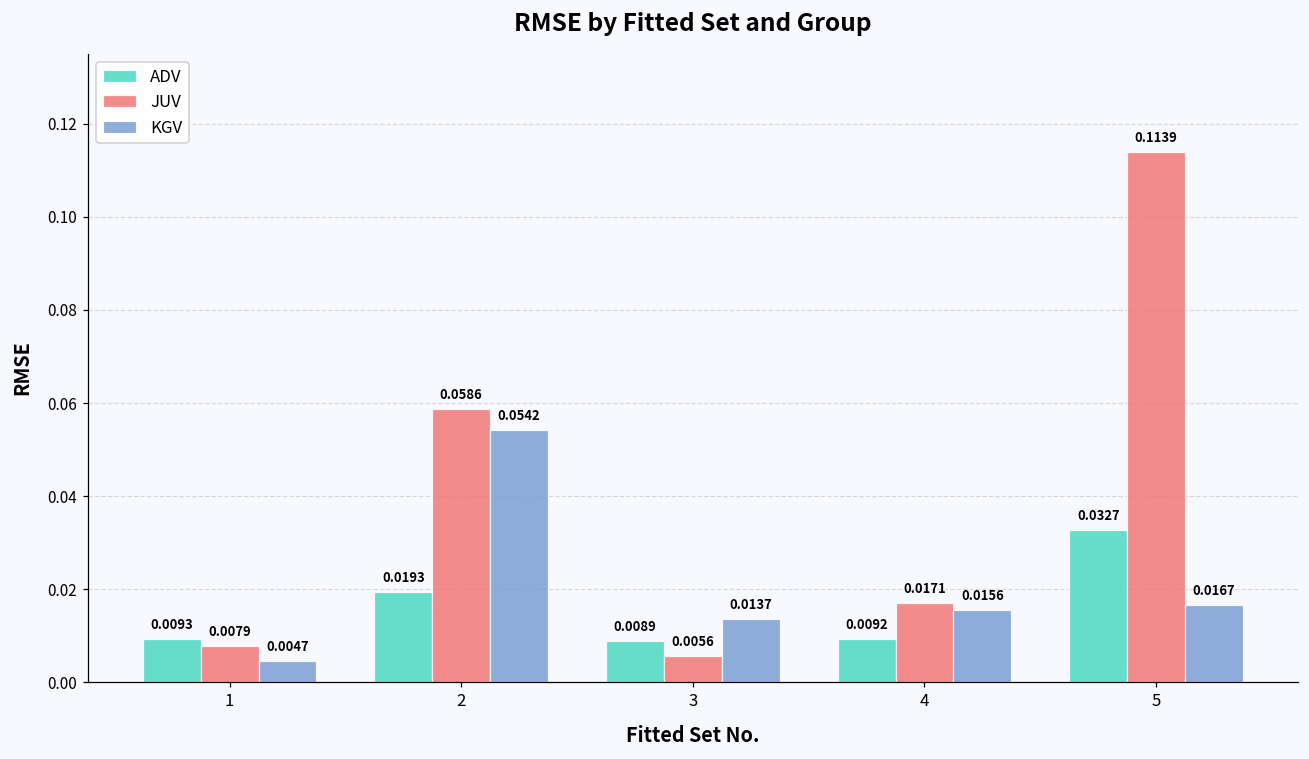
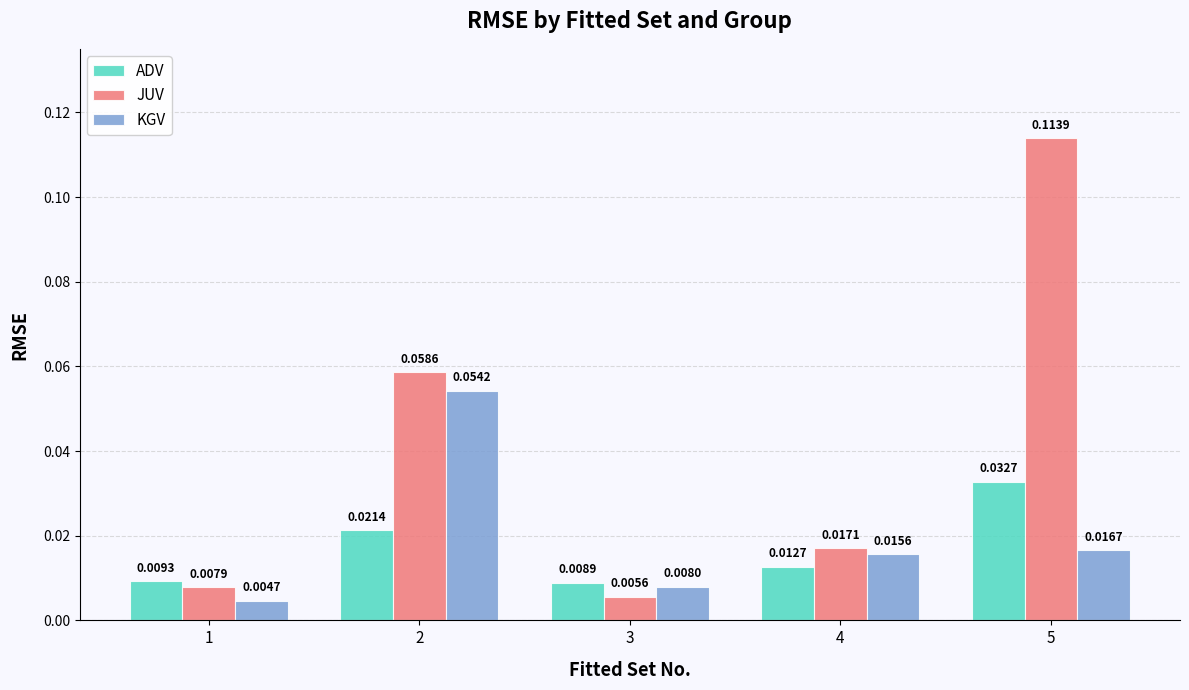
  {
    "ADV": {
      "1": 0.0093,
-     "2": 0.0193,
+     "2": 0.0214,
      "3": 0.0089,
-     "4": 0.0092,
+     "4": 0.0127,
      "5": 0.0327
    },
    "JUV": {
      "1": 0.0079,
      "2": 0.0586,
      "3": 0.0056,
      "4": 0.0171,
      "5": 0.1139
    },
    "KGV": {
      "1": 0.0047,
      "2": 0.0542,
-     "3": 0.0137,
+     "3": 0.0080,
      "4": 0.0156,
      "5": 0.0167
    }
  }
